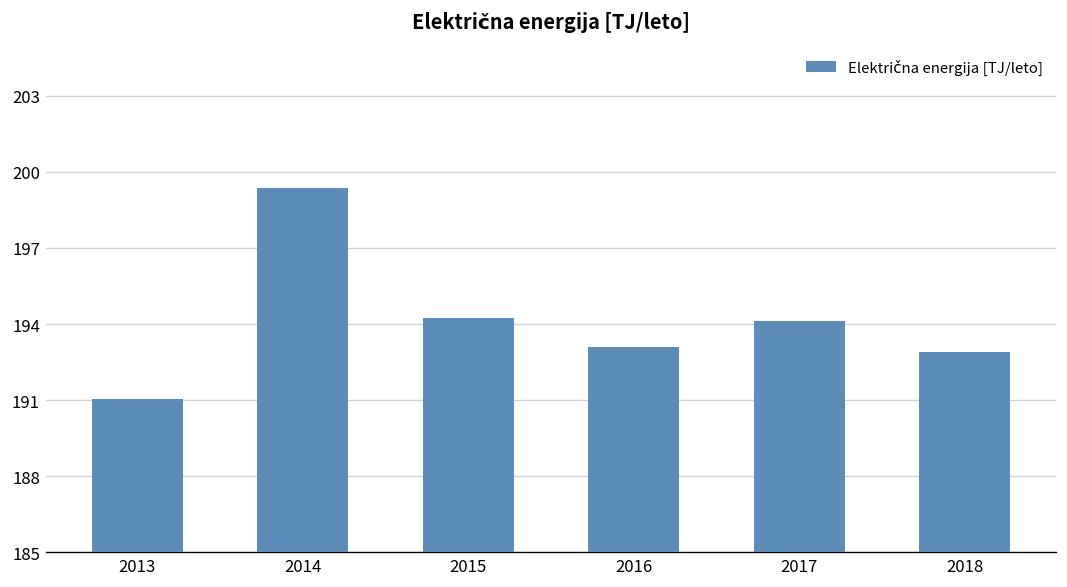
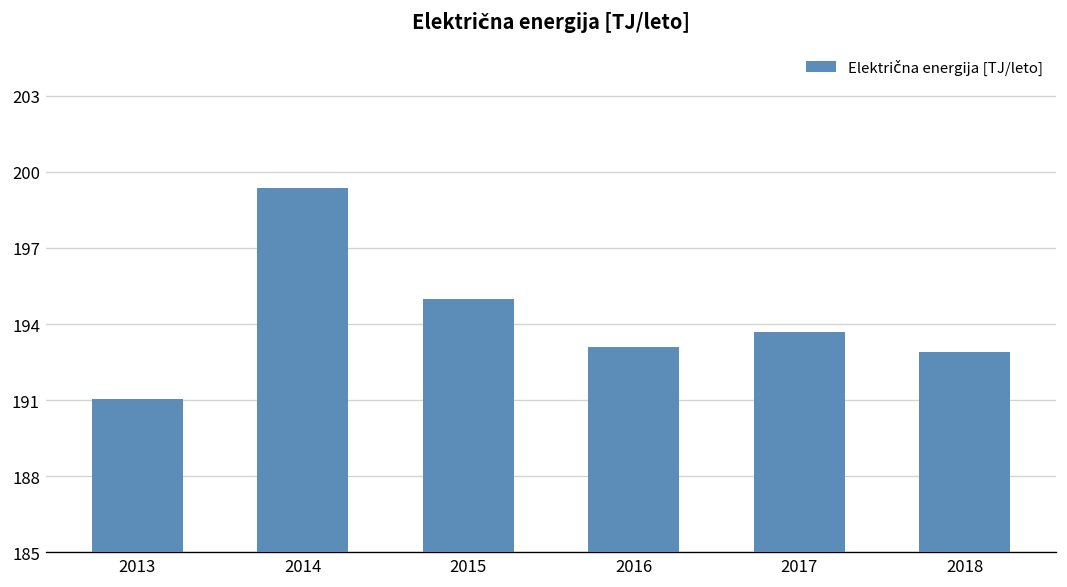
  {
    "2013": 191.1,
    "2014": 199.3,
-   "2015": 194.2,
+   "2015": 195.0,
    "2016": 193.1,
-   "2017": 194.1,
+   "2017": 193.7,
    "2018": 192.9
  }
